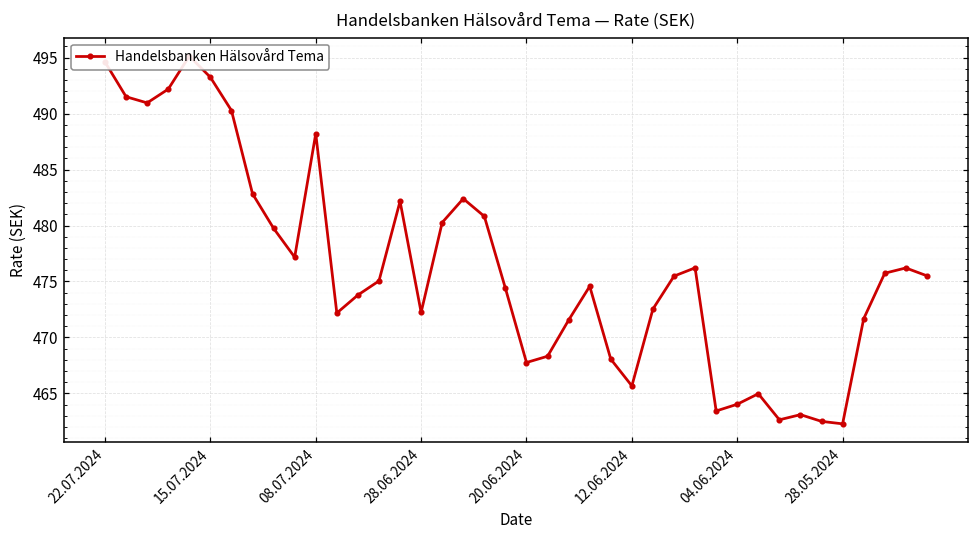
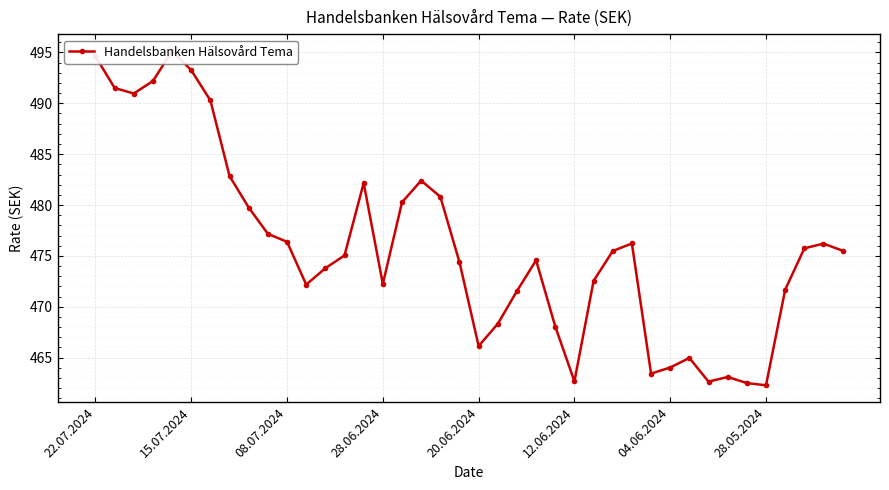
  {
    "15.07.2024": 493.3,
-   "08.07.2024": 488.2,
+   "08.07.2024": 476.4,
    "28.06.2024": 472.2,
-   "20.06.2024": 467.8,
-   "12.06.2024": 465.7,
+   "20.06.2024": 466.1,
+   "12.06.2024": 462.7,
    "04.06.2024": 464.0,
    "28.05.2024": 462.3
  }
